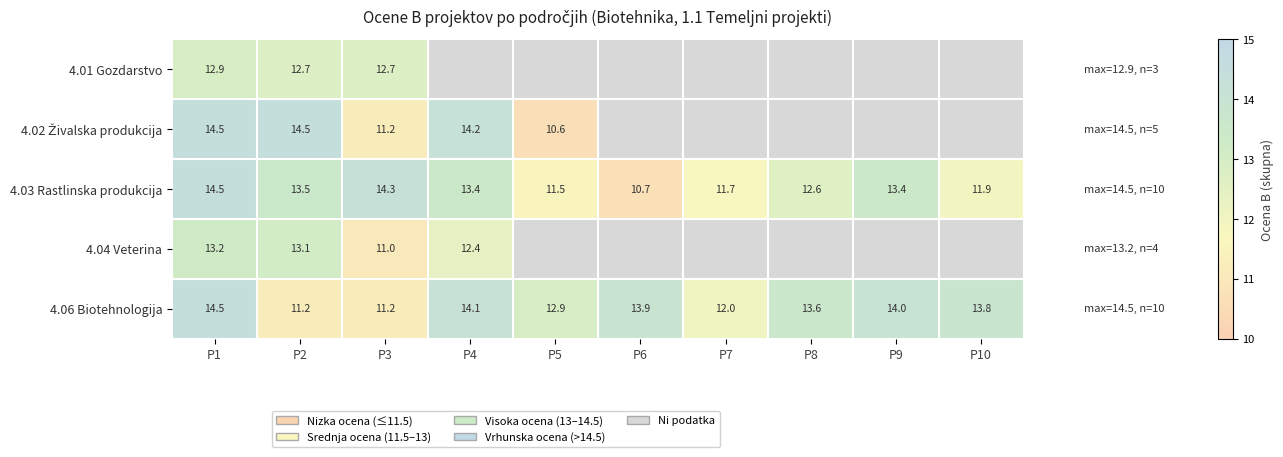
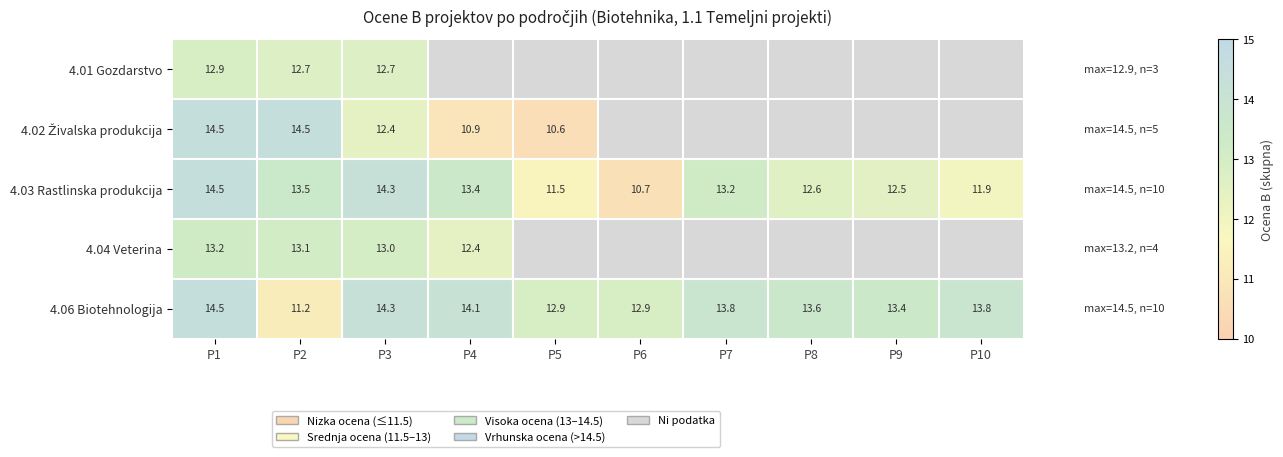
  {
    "4.01 Gozdarstvo": {
      "P1": 12.9,
      "P2": 12.7,
      "P3": 12.7
    },
    "4.02 Živalska produkcija": {
      "P1": 14.5,
      "P2": 14.5,
-     "P3": 11.2,
-     "P4": 14.2,
+     "P3": 12.4,
+     "P4": 10.9,
      "P5": 10.6
    },
    "4.03 Rastlinska produkcija": {
      "P1": 14.5,
      "P2": 13.5,
      "P3": 14.3,
      "P4": 13.4,
      "P5": 11.5,
      "P6": 10.7,
-     "P7": 11.7,
+     "P7": 13.2,
      "P8": 12.6,
-     "P9": 13.4,
+     "P9": 12.5,
      "P10": 11.9
    },
    "4.04 Veterina": {
      "P1": 13.2,
      "P2": 13.1,
-     "P3": 11.0,
+     "P3": 13.0,
      "P4": 12.4
    },
    "4.06 Biotehnologija": {
      "P1": 14.5,
      "P2": 11.2,
-     "P3": 11.2,
+     "P3": 14.3,
      "P4": 14.1,
      "P5": 12.9,
-     "P6": 13.9,
-     "P7": 12.0,
+     "P6": 12.9,
+     "P7": 13.8,
      "P8": 13.6,
-     "P9": 14.0,
+     "P9": 13.4,
      "P10": 13.8
    }
  }
